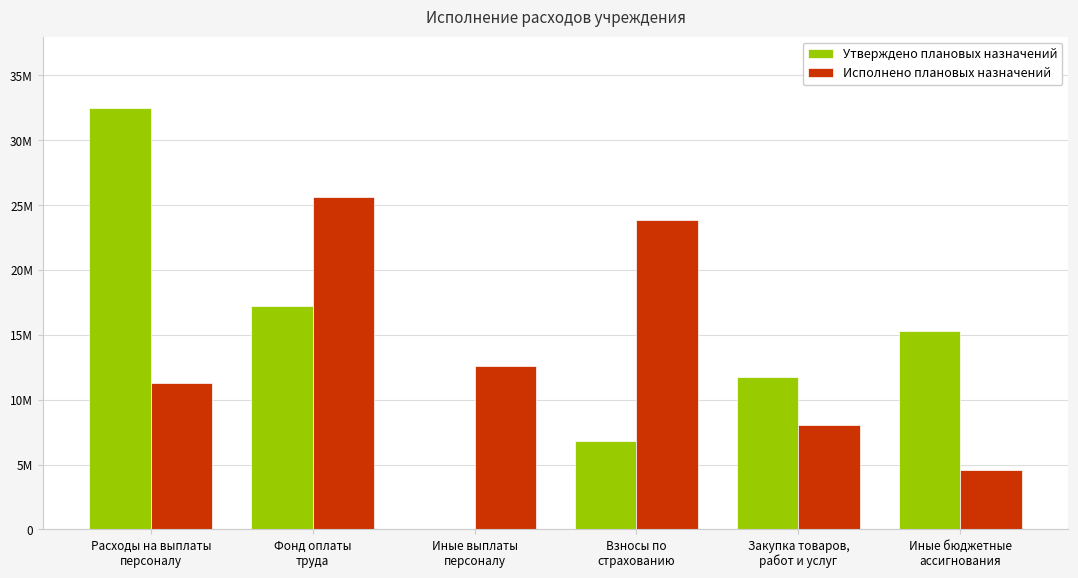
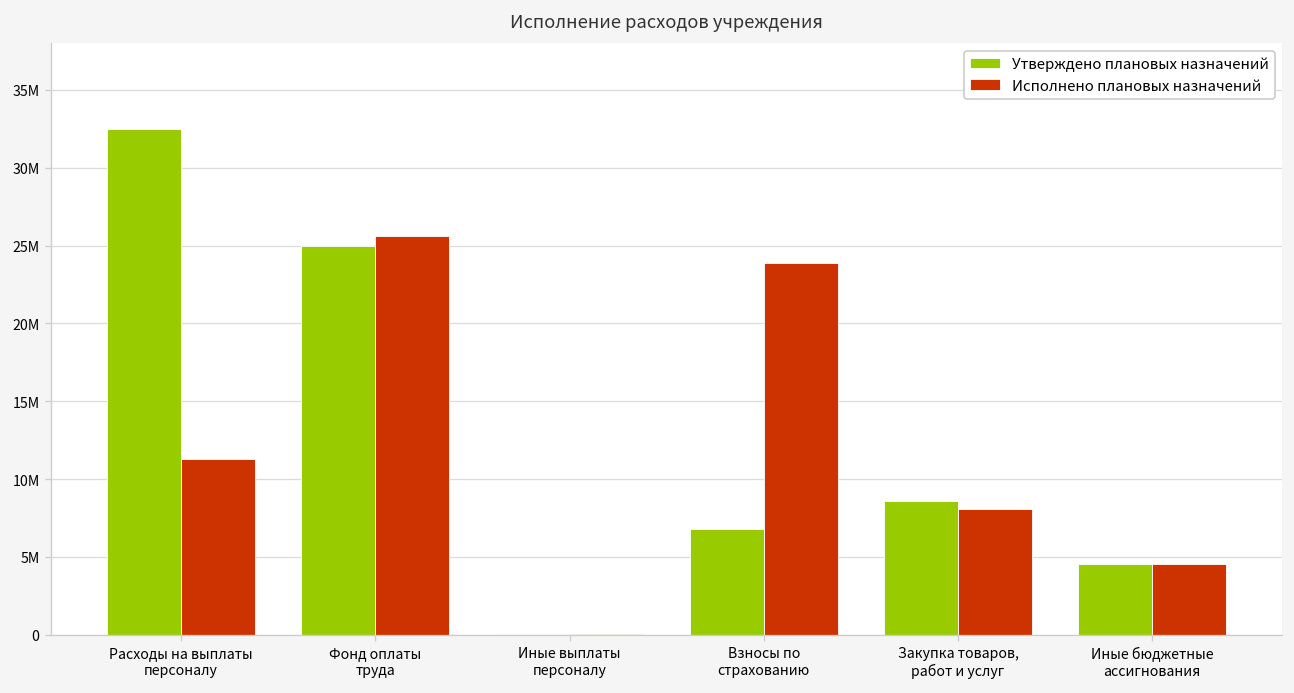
  {
    "Утверждено плановых назначений": {
      "Расходы на выплаты персоналу": 32500000,
-     "Фонд оплаты труда": 17300000,
+     "Фонд оплаты труда": 25000000,
      "Взносы по страхованию": 6800000,
-     "Закупка товаров, работ и услуг": 11700000,
-     "Иные бюджетные ассигнования": 15300000
+     "Закупка товаров, работ и услуг": 8600000,
+     "Иные бюджетные ассигнования": 4500000
    },
    "Исполнено плановых назначений": {
      "Расходы на выплаты персоналу": 11300000,
      "Фонд оплаты труда": 25600000,
-     "Иные выплаты персоналу": 12600000,
+     "Иные выплаты персоналу": 0,
      "Взносы по страхованию": 23900000,
      "Закупка товаров, работ и услуг": 8100000,
      "Иные бюджетные ассигнования": 4500000
    }
  }
